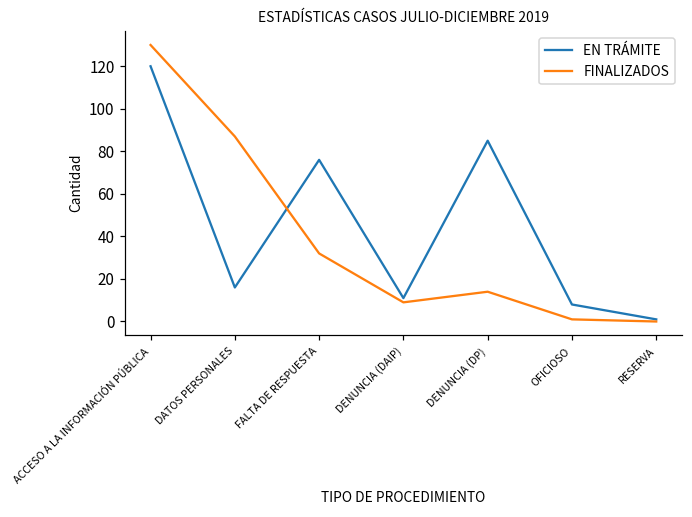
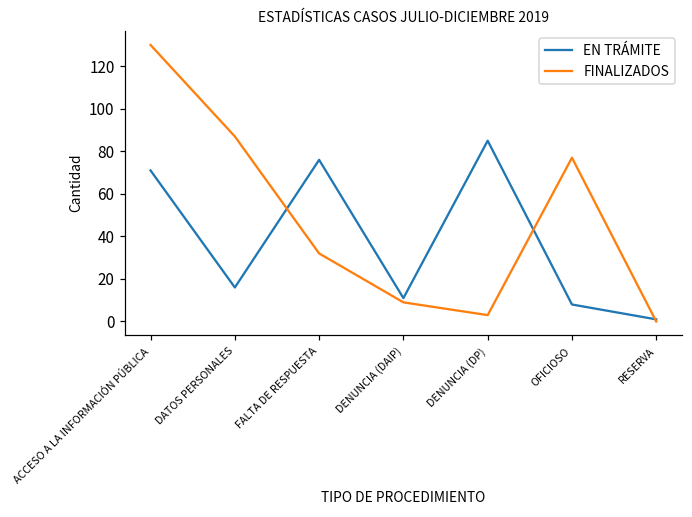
  {
    "EN TRÁMITE": {
-     "ACCESO A LA INFORMACIÓN PÚBLICA": 120,
+     "ACCESO A LA INFORMACIÓN PÚBLICA": 71,
      "DATOS PERSONALES": 16,
      "FALTA DE RESPUESTA": 76,
      "DENUNCIA (DAIP)": 11,
      "DENUNCIA (DP)": 85,
      "OFICIOSO": 8
    },
    "FINALIZADOS": {
      "ACCESO A LA INFORMACIÓN PÚBLICA": 130,
      "DATOS PERSONALES": 87,
      "FALTA DE RESPUESTA": 32,
      "DENUNCIA (DAIP)": 9,
-     "DENUNCIA (DP)": 14,
-     "OFICIOSO": 1
+     "DENUNCIA (DP)": 3,
+     "OFICIOSO": 77
    }
  }
